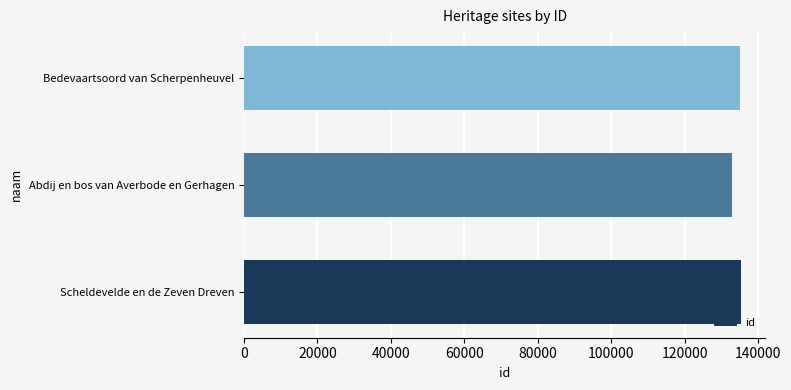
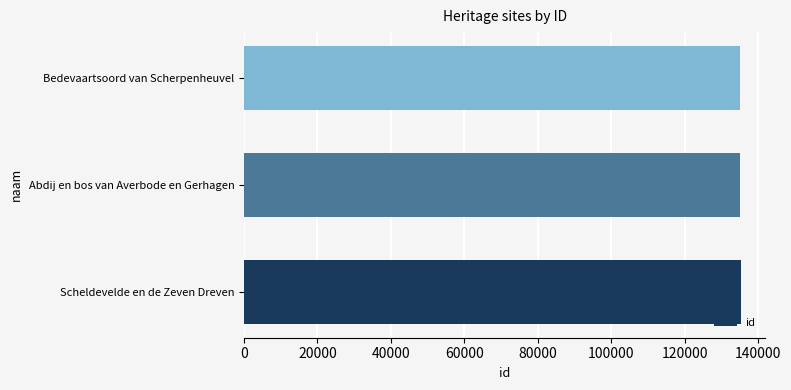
  {
    "Bedevaartsoord van Scherpenheuvel": 135000,
-   "Abdij en bos van Averbode en Gerhagen": 133000,
+   "Abdij en bos van Averbode en Gerhagen": 135000,
    "Scheldevelde en de Zeven Dreven": 135000
  }
